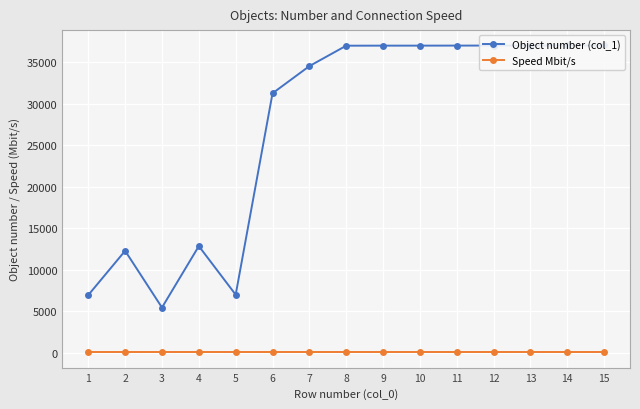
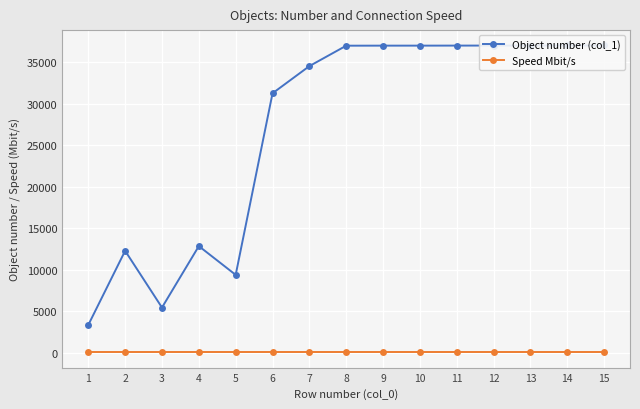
  {
    "Object number (col_1)": {
-     "1": 7000,
+     "1": 3000,
      "2": 12000,
      "3": 5000,
      "4": 13000,
-     "5": 7000,
+     "5": 9000,
      "6": 31000,
      "7": 35000,
      "8": 37000,
      "9": 37000,
      "10": 37000,
      "11": 37000
    },
    "Speed Mbit/s": {
      "1": 0,
      "2": 0,
      "3": 0,
      "4": 0,
      "5": 0,
      "6": 0,
      "7": 0,
      "8": 0,
      "9": 0,
      "10": 0,
      "11": 0,
      "12": 0,
      "13": 0,
      "14": 0,
      "15": 0
    }
  }
